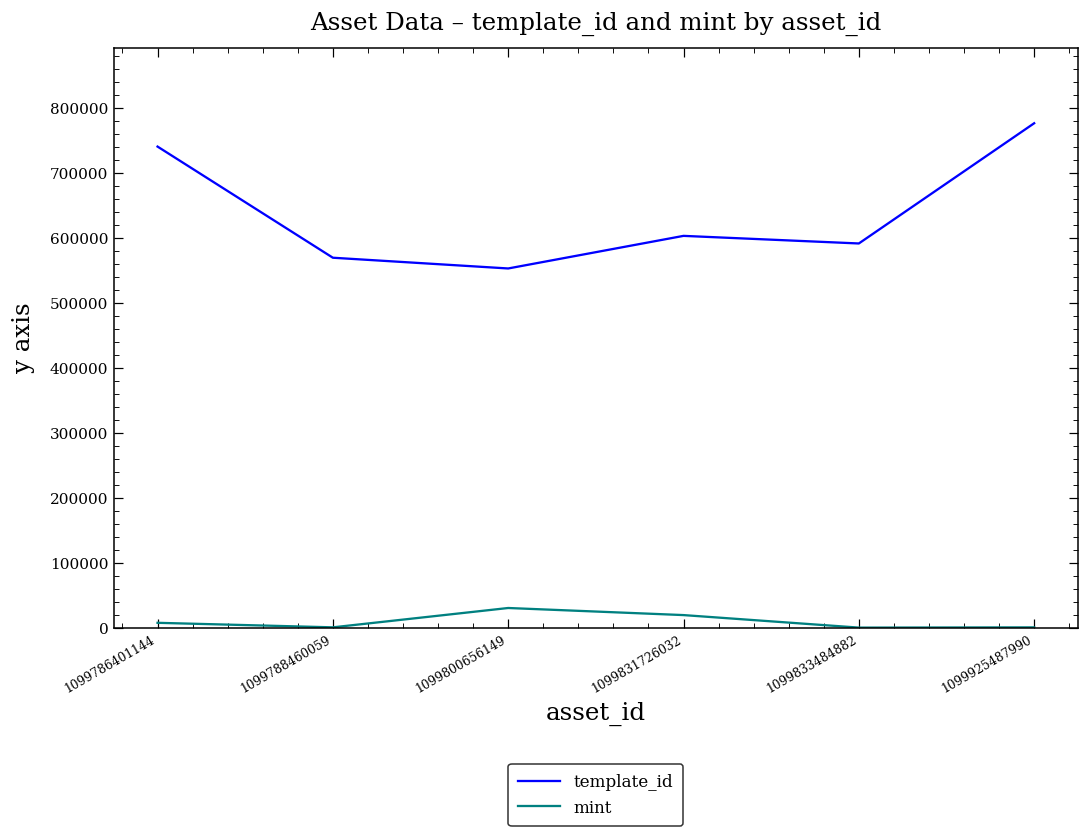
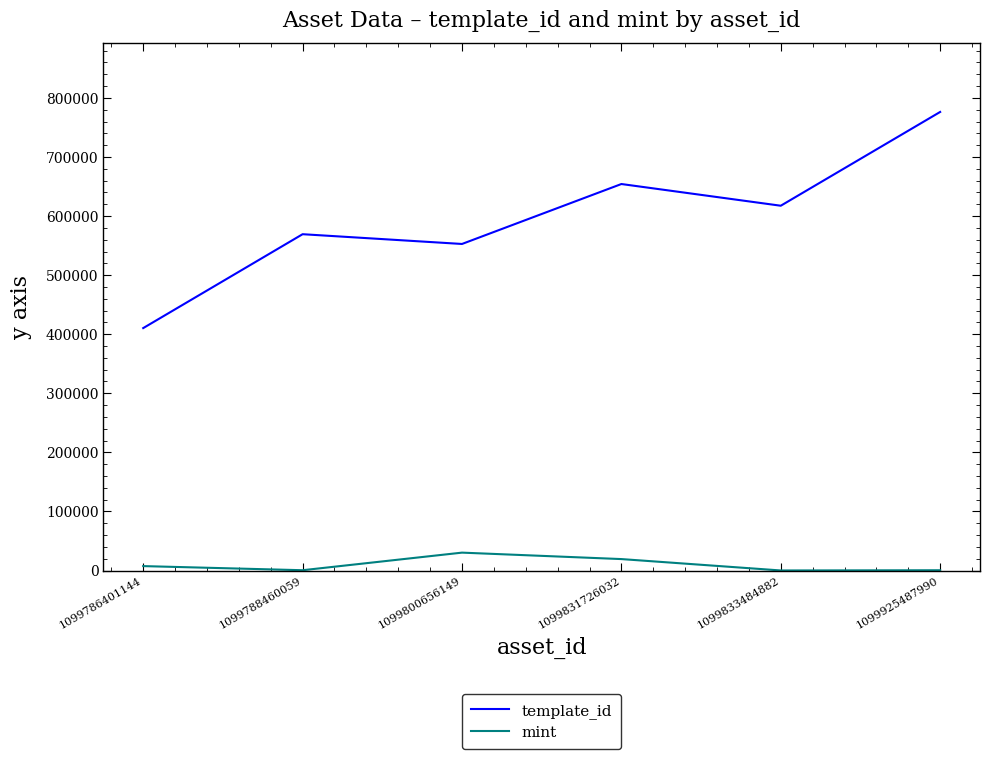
  {
    "template_id": {
-     "1099786401144": 740000,
+     "1099786401144": 410000,
      "1099788460059": 570000,
      "1099800656149": 550000,
-     "1099831726032": 600000,
-     "1099833484882": 590000,
+     "1099831726032": 650000,
+     "1099833484882": 620000,
      "1099925487990": 780000
    },
    "mint": {
      "1099786401144": 10000,
      "1099788460059": 0,
      "1099800656149": 30000,
      "1099831726032": 20000,
      "1099833484882": 0,
      "1099925487990": 0
    }
  }
